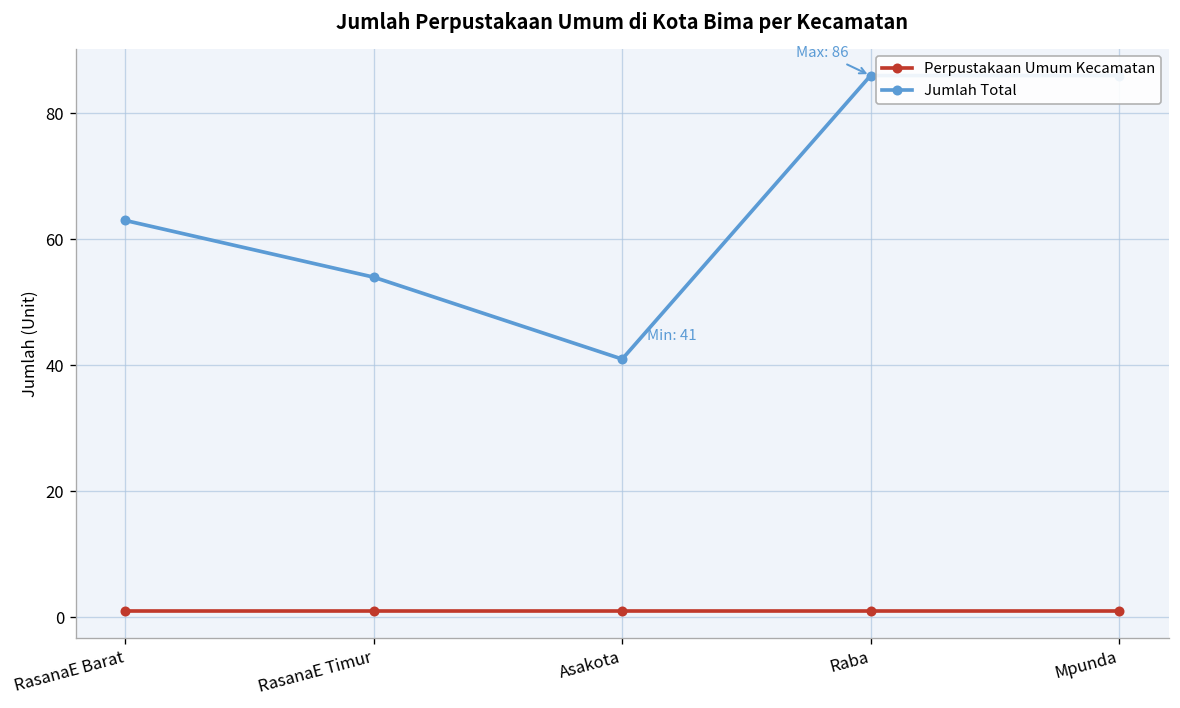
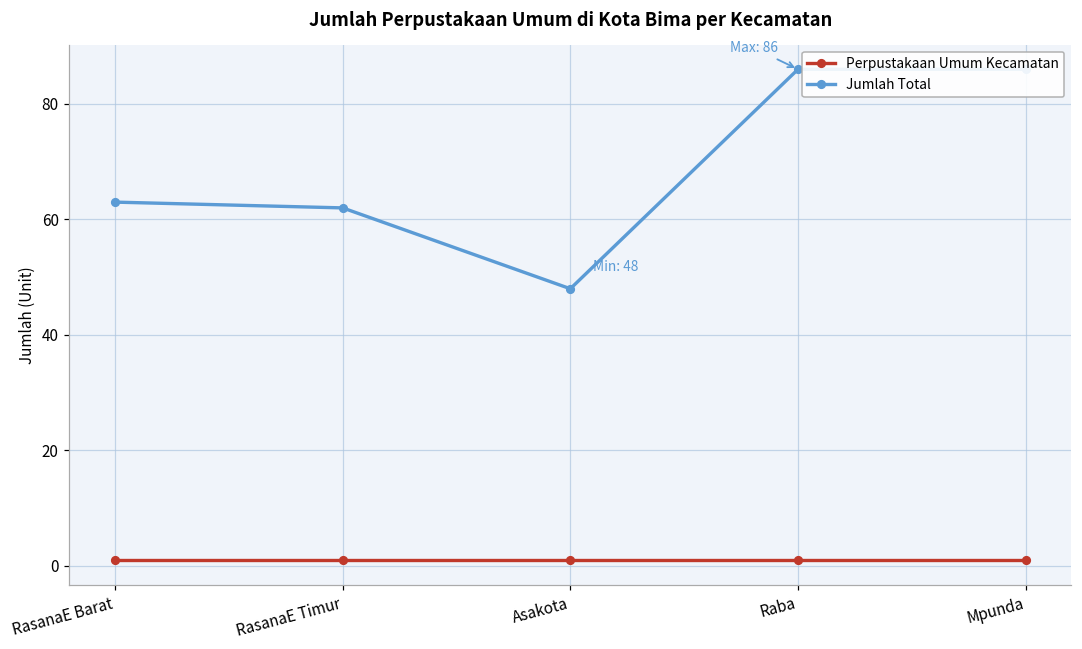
  {
    "Perpustakaan Umum Kecamatan": {
      "RasanaE Barat": 1,
      "RasanaE Timur": 1,
      "Asakota": 1,
      "Raba": 1,
      "Mpunda": 1
    },
    "Jumlah Total": {
-     "RasanaE Timur": 54,
-     "Asakota": 41,
+     "RasanaE Timur": 62,
+     "Asakota": 48,
      "Raba": 86
    }
  }
